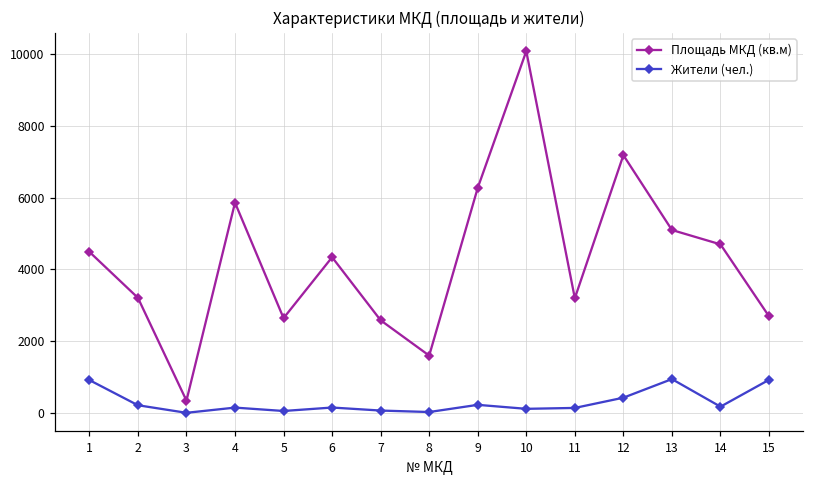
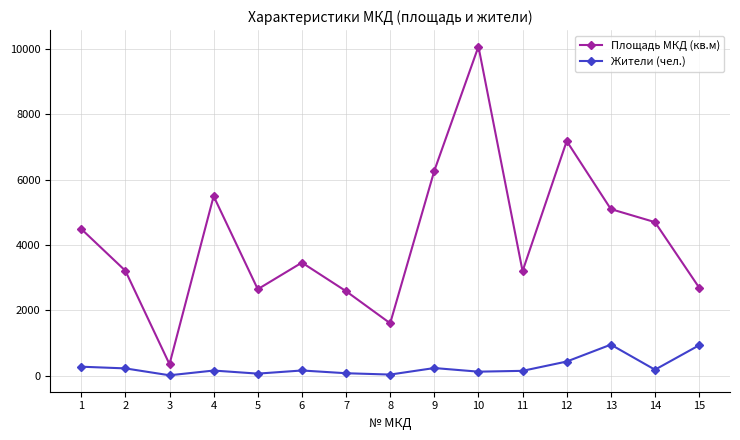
  {
    "Площадь МКД (кв.м)": {
      "1": 4500,
      "2": 3200,
      "3": 300,
-     "4": 5900,
+     "4": 5500,
      "5": 2600,
-     "6": 4300,
+     "6": 3500,
      "7": 2600,
      "8": 1600,
      "9": 6300,
      "10": 10100,
      "11": 3200,
      "12": 7200,
      "13": 5100,
      "14": 4700,
      "15": 2700
    },
    "Жители (чел.)": {
-     "1": 900,
+     "1": 300,
      "2": 200,
      "3": 0,
      "4": 200,
      "5": 100,
      "6": 200,
      "7": 100,
      "8": 0,
      "9": 200,
      "10": 100,
      "11": 100,
      "12": 400,
      "13": 900,
      "14": 200,
      "15": 900
    }
  }
